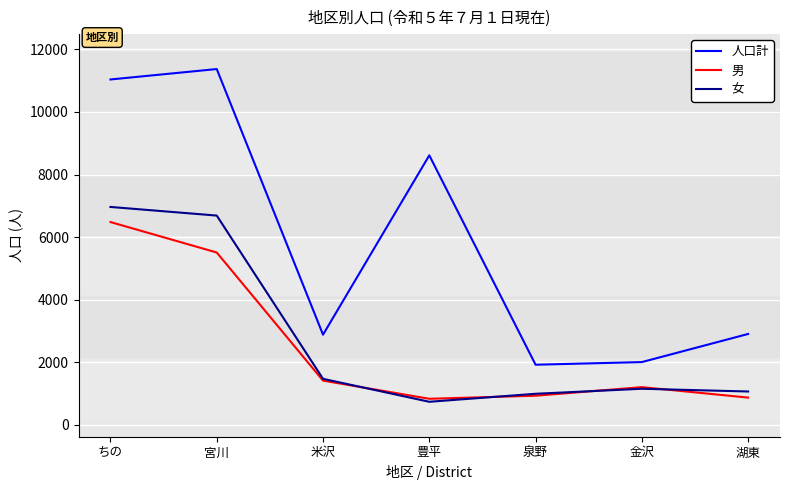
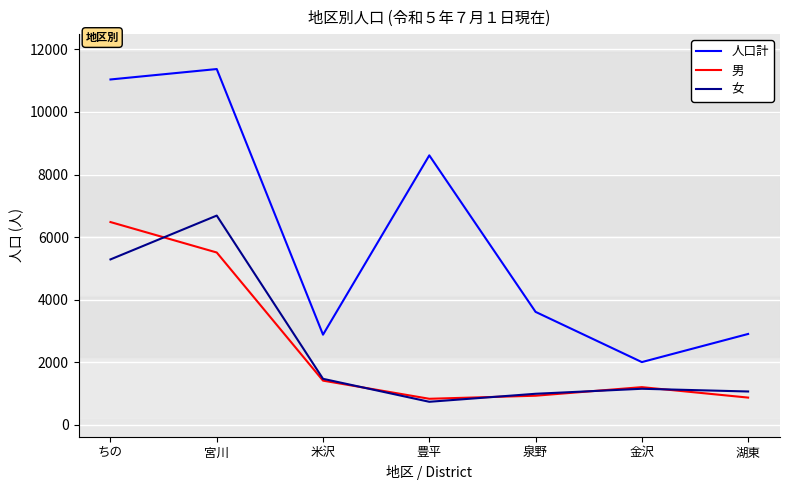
  {
    "人口計": {
      "ちの": 11000,
      "宮川": 11400,
      "米沢": 2900,
      "豊平": 8600,
-     "泉野": 1900,
+     "泉野": 3600,
      "金沢": 2000,
      "湖東": 2900
    },
    "男": {
      "ちの": 6500,
      "宮川": 5500,
      "豊平": 800,
      "湖東": 900
    },
    "女": {
-     "ちの": 7000,
+     "ちの": 5300,
      "宮川": 6700,
      "豊平": 700,
      "湖東": 1100
    }
  }
